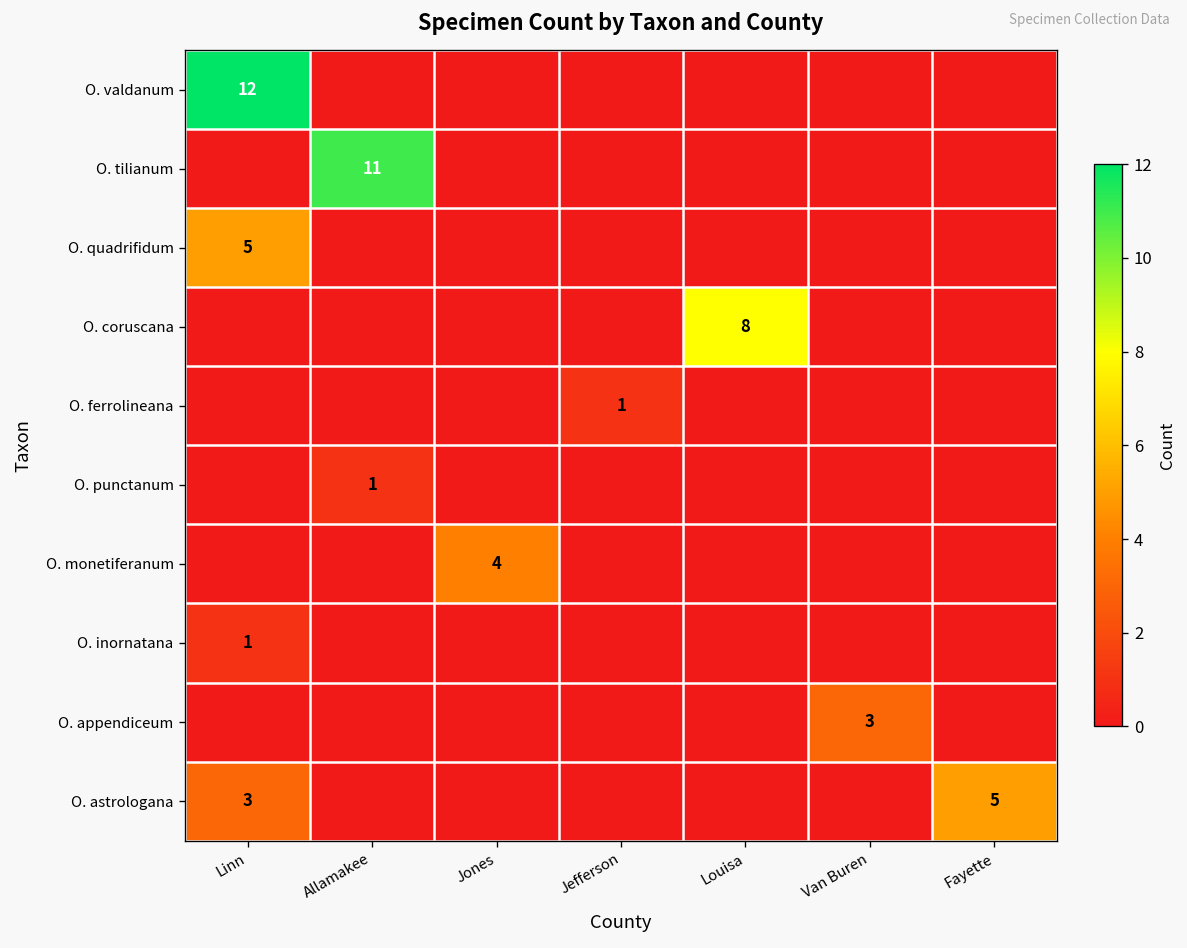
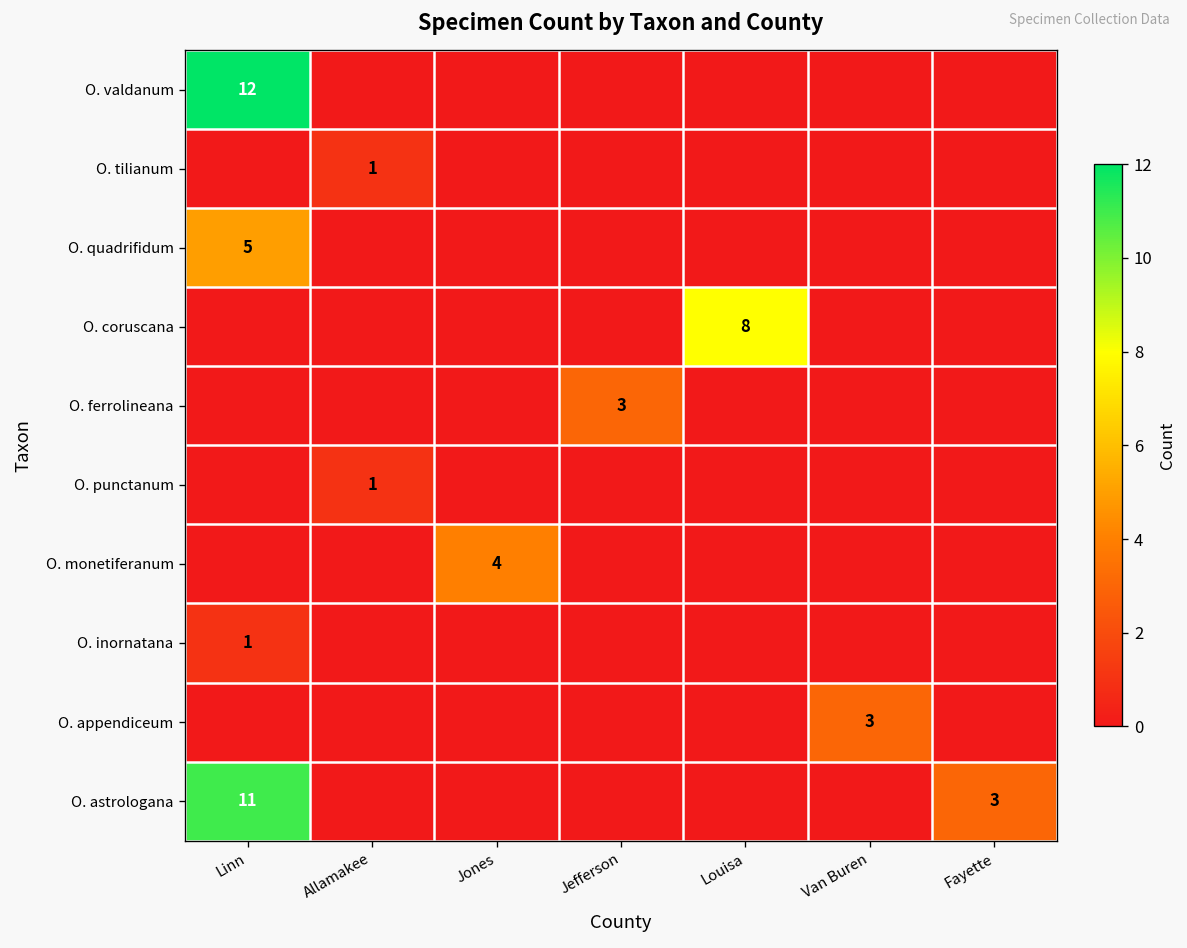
  {
    "O. valdanum": {
      "Linn": 12
    },
    "O. tilianum": {
-     "Allamakee": 11
+     "Allamakee": 1
    },
    "O. quadrifidum": {
      "Linn": 5
    },
    "O. coruscana": {
      "Louisa": 8
    },
    "O. ferrolineana": {
-     "Jefferson": 1
+     "Jefferson": 3
    },
    "O. punctanum": {
      "Allamakee": 1
    },
    "O. monetiferanum": {
      "Jones": 4
    },
    "O. inornatana": {
      "Linn": 1
    },
    "O. appendiceum": {
      "Van Buren": 3
    },
    "O. astrologana": {
-     "Linn": 3,
-     "Fayette": 5
+     "Linn": 11,
+     "Fayette": 3
    }
  }
